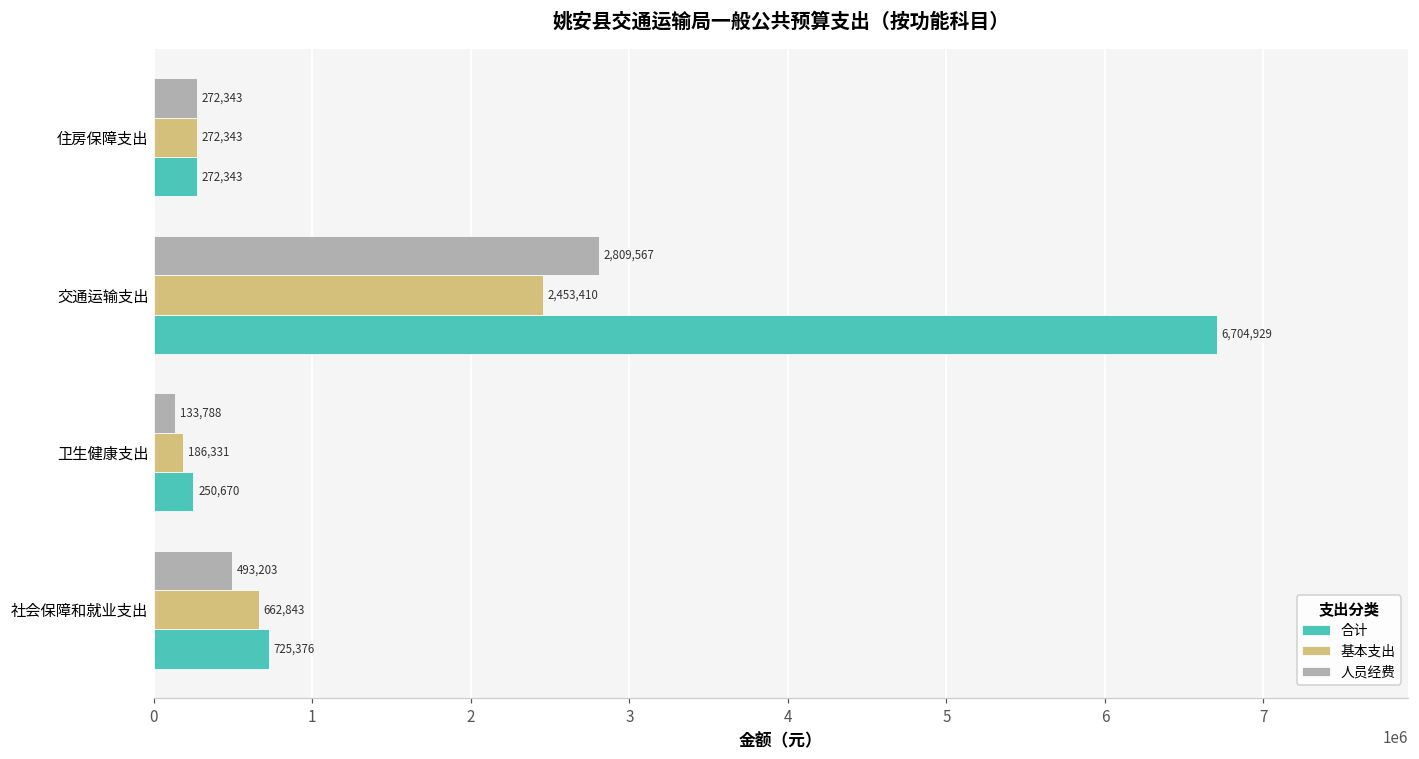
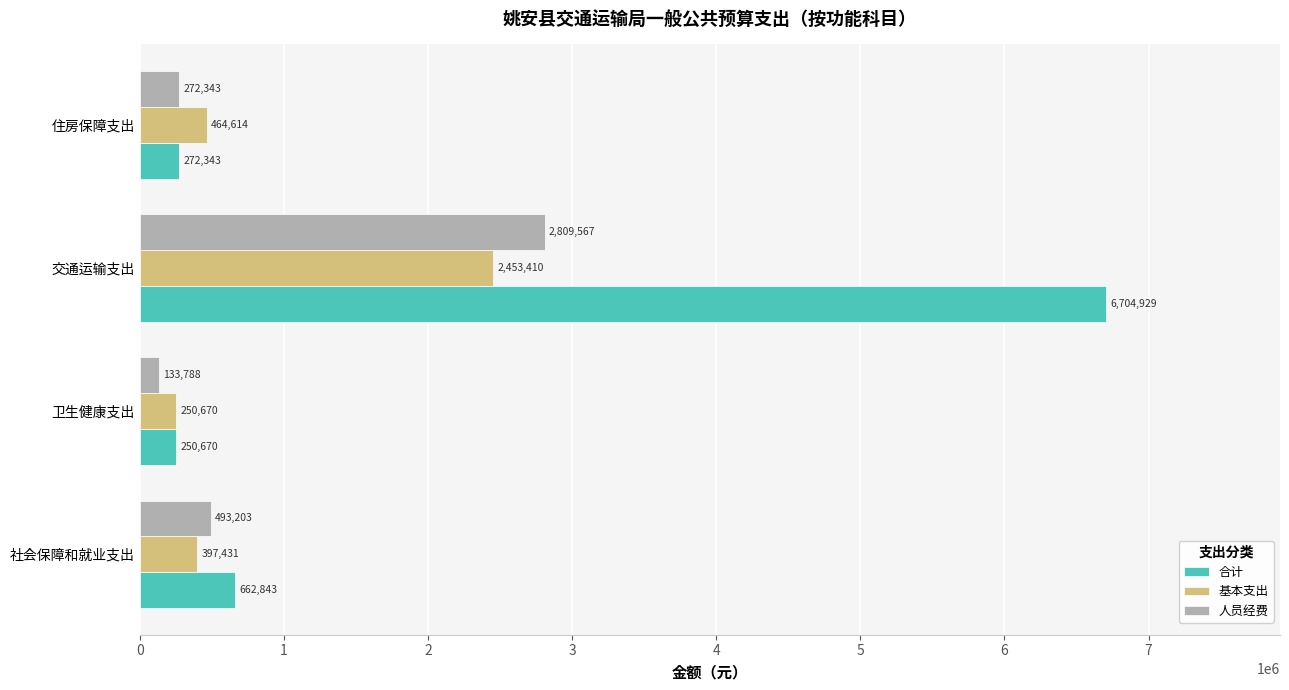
  {
    "合计": {
      "住房保障支出": "272,343",
      "交通运输支出": "6,704,929",
      "卫生健康支出": "250,670",
-     "社会保障和就业支出": "725,376"
+     "社会保障和就业支出": "662,843"
    },
    "基本支出": {
-     "住房保障支出": "272,343",
+     "住房保障支出": "464,614",
      "交通运输支出": "2,453,410",
-     "卫生健康支出": "186,331",
-     "社会保障和就业支出": "662,843"
+     "卫生健康支出": "250,670",
+     "社会保障和就业支出": "397,431"
    },
    "人员经费": {
      "住房保障支出": "272,343",
      "交通运输支出": "2,809,567",
      "卫生健康支出": "133,788",
      "社会保障和就业支出": "493,203"
    }
  }
